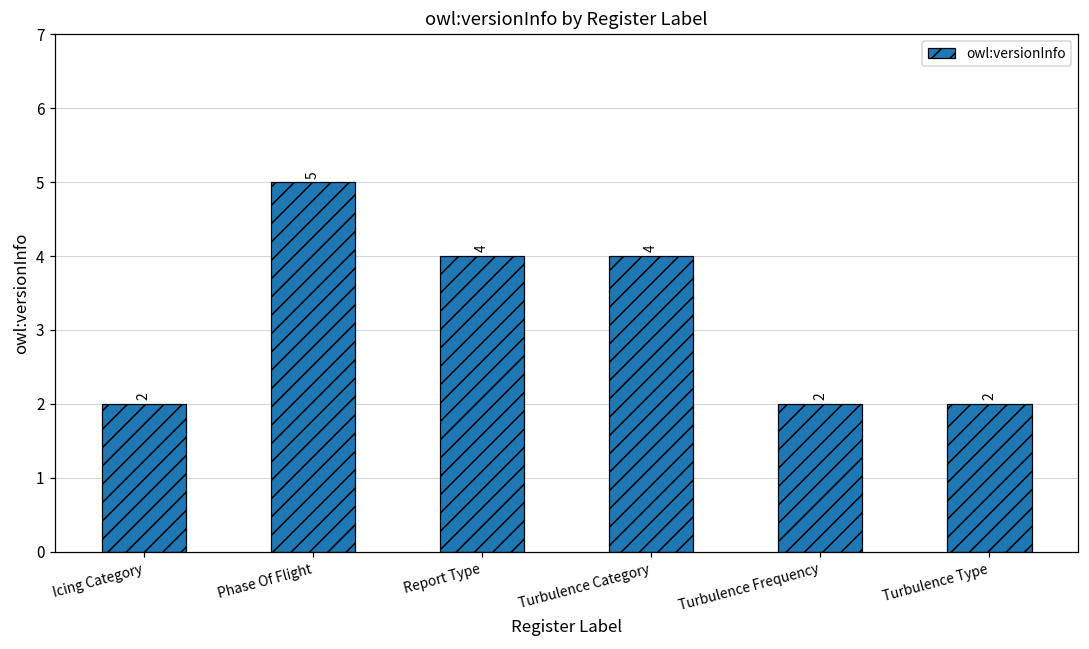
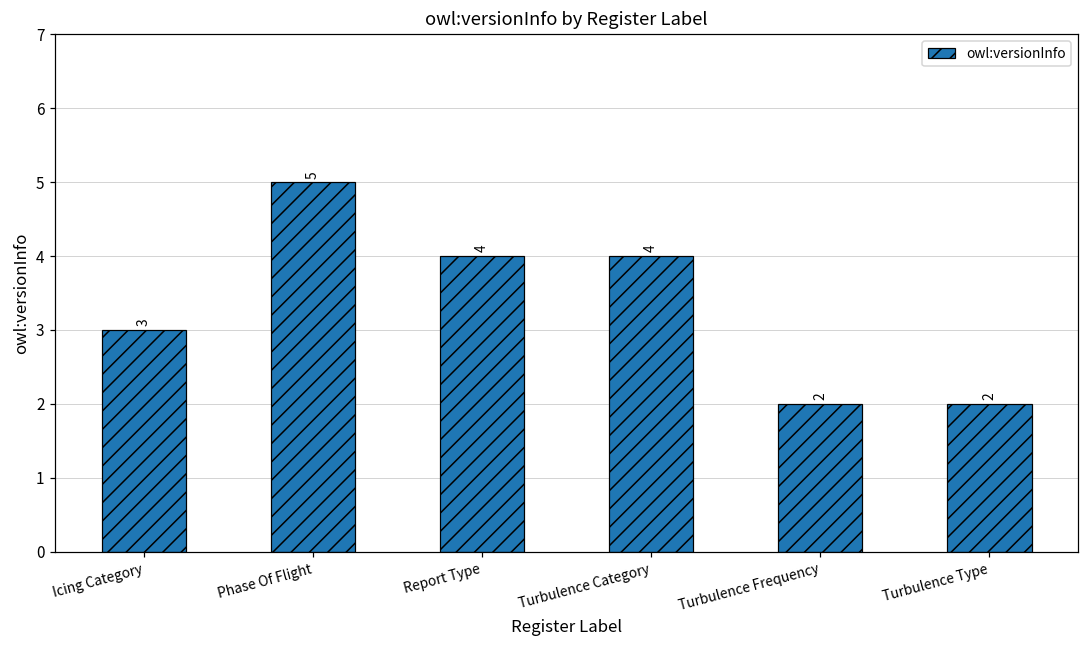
  {
-   "Icing Category": 2,
+   "Icing Category": 3,
    "Phase Of Flight": 5,
    "Report Type": 4,
    "Turbulence Category": 4,
    "Turbulence Frequency": 2,
    "Turbulence Type": 2
  }
